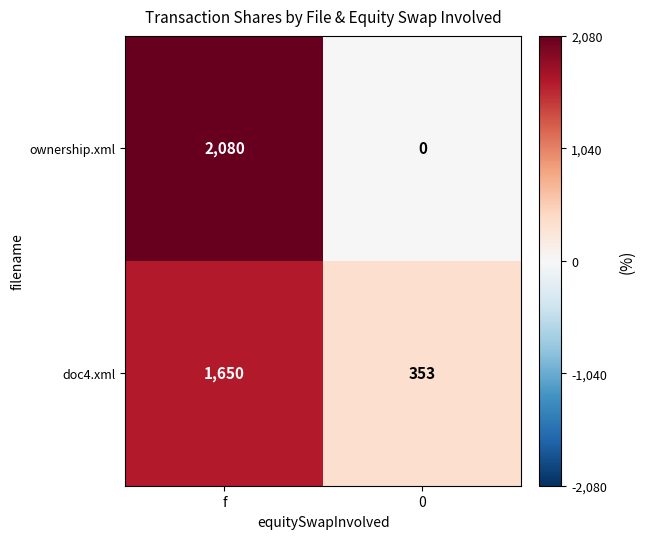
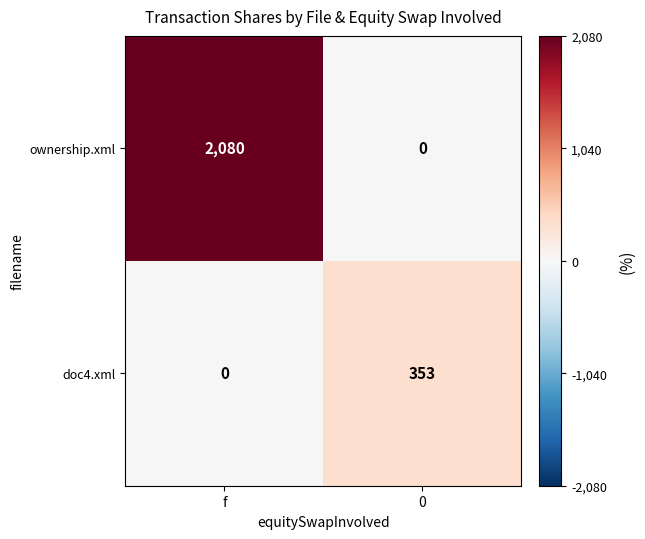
  {
    "ownership.xml": {
      "f": "2,080",
      "0": "0"
    },
    "doc4.xml": {
-     "f": "1,650",
+     "f": "0",
      "0": "353"
    }
  }
